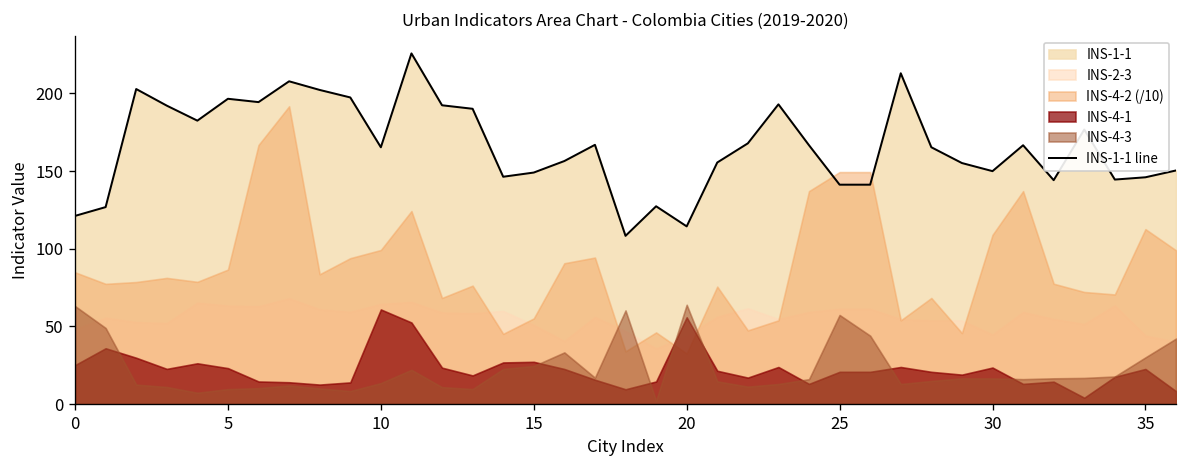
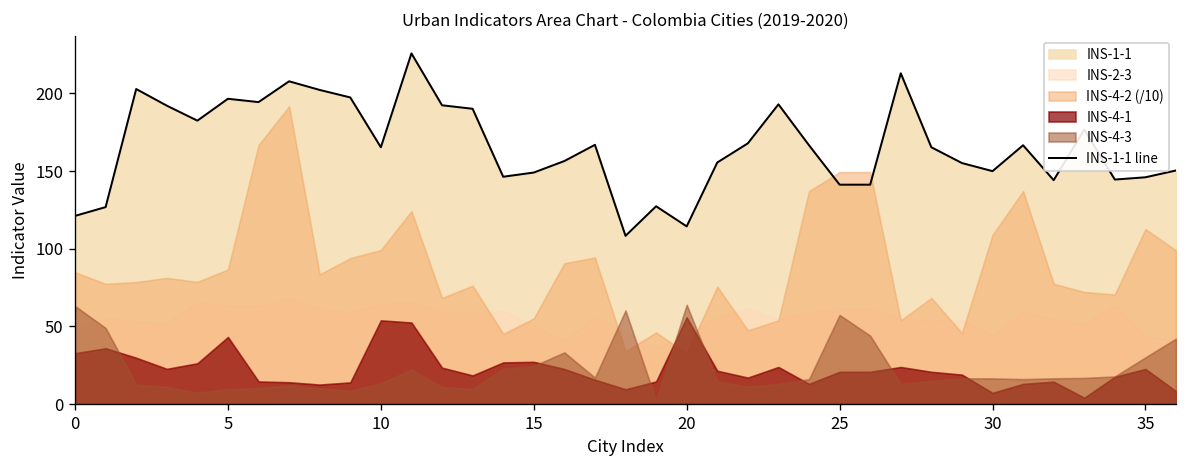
  {
    "INS-4-1": {
-     "0": 25,
-     "5": 23,
-     "10": 61,
+     "0": 33,
+     "5": 43,
+     "10": 54,
      "15": 27,
      "20": 56,
      "25": 21,
-     "30": 24,
+     "30": 7,
      "35": 23
    },
    "INS-4-3": {
      "0": 63,
      "5": 10,
      "10": 13,
      "15": 25,
      "20": 64,
      "25": 57,
      "30": 17,
      "35": 30
    }
  }
